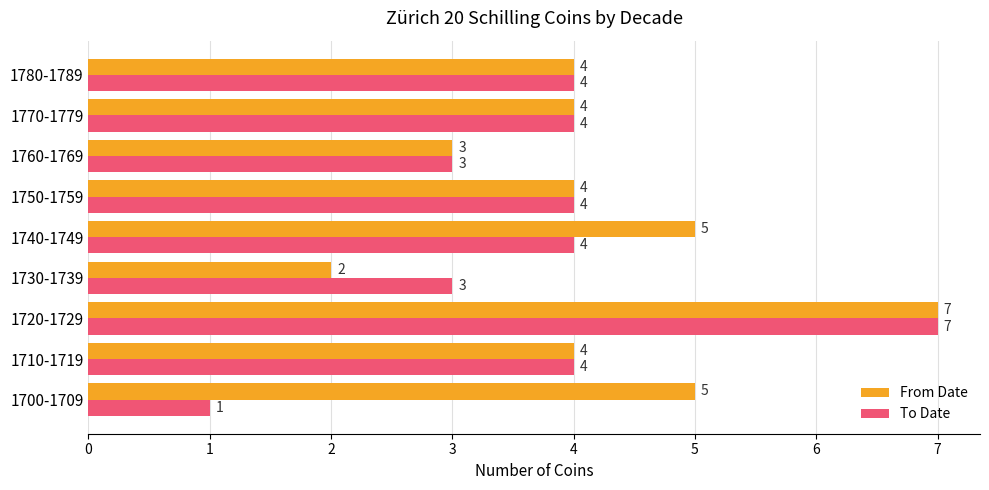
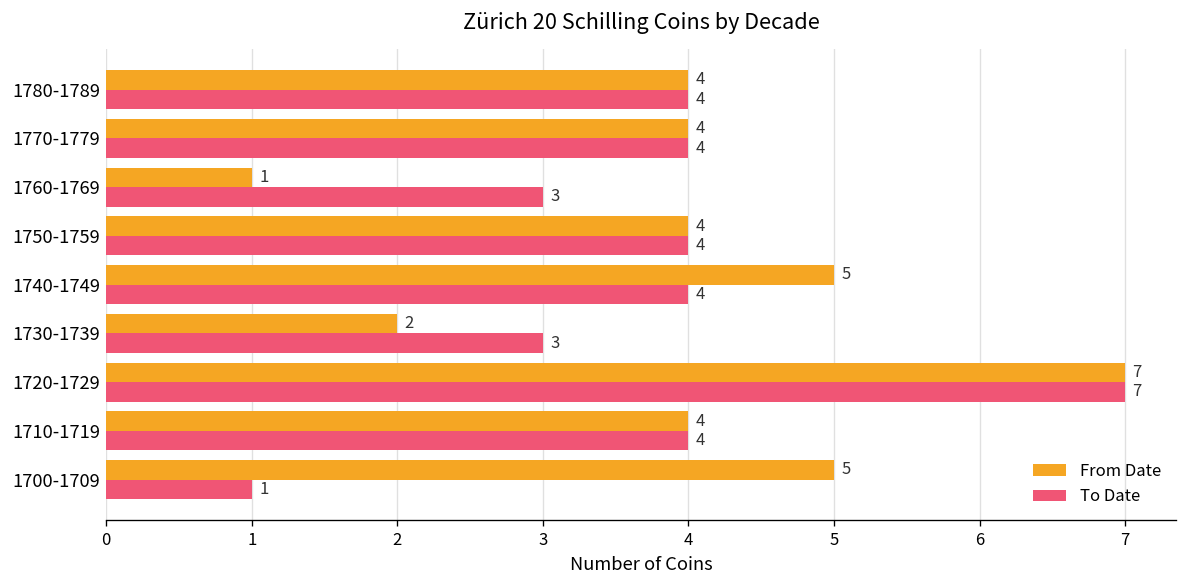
  {
    "From Date": {
      "1780-1789": 4,
      "1770-1779": 4,
-     "1760-1769": 3,
+     "1760-1769": 1,
      "1750-1759": 4,
      "1740-1749": 5,
      "1730-1739": 2,
      "1720-1729": 7,
      "1710-1719": 4,
      "1700-1709": 5
    },
    "To Date": {
      "1780-1789": 4,
      "1770-1779": 4,
      "1760-1769": 3,
      "1750-1759": 4,
      "1740-1749": 4,
      "1730-1739": 3,
      "1720-1729": 7,
      "1710-1719": 4,
      "1700-1709": 1
    }
  }
